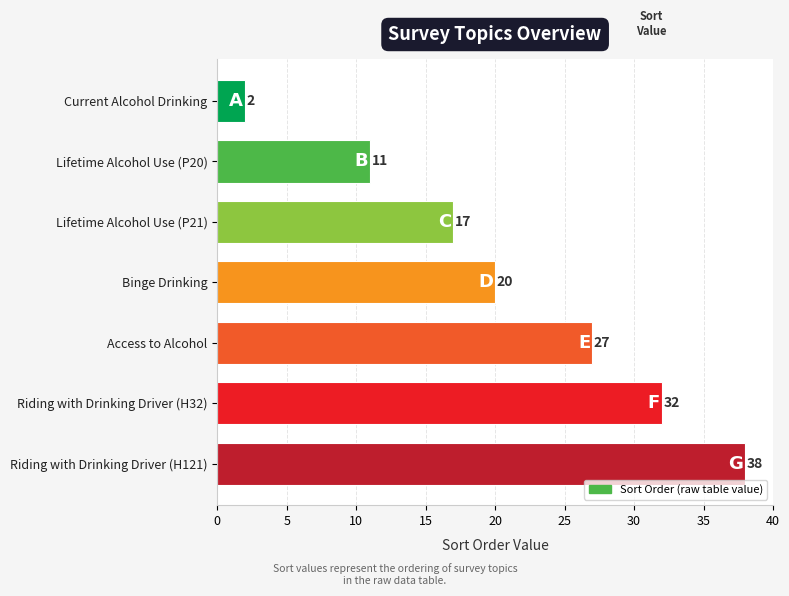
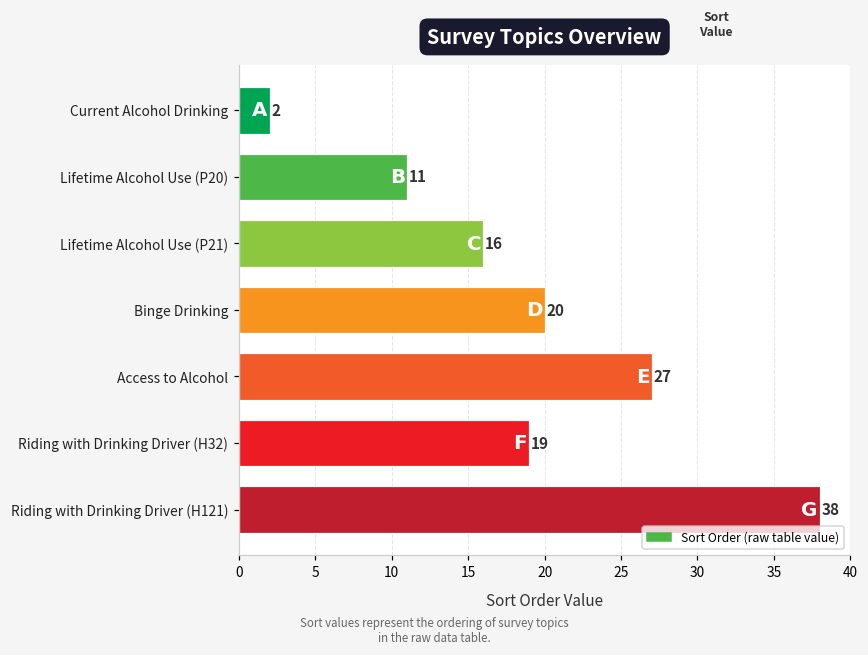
  {
    "Current Alcohol Drinking": 2,
    "Lifetime Alcohol Use (P20)": 11,
-   "Lifetime Alcohol Use (P21)": 17,
+   "Lifetime Alcohol Use (P21)": 16,
    "Binge Drinking": 20,
    "Access to Alcohol": 27,
-   "Riding with Drinking Driver (H32)": 32,
+   "Riding with Drinking Driver (H32)": 19,
    "Riding with Drinking Driver (H121)": 38
  }
